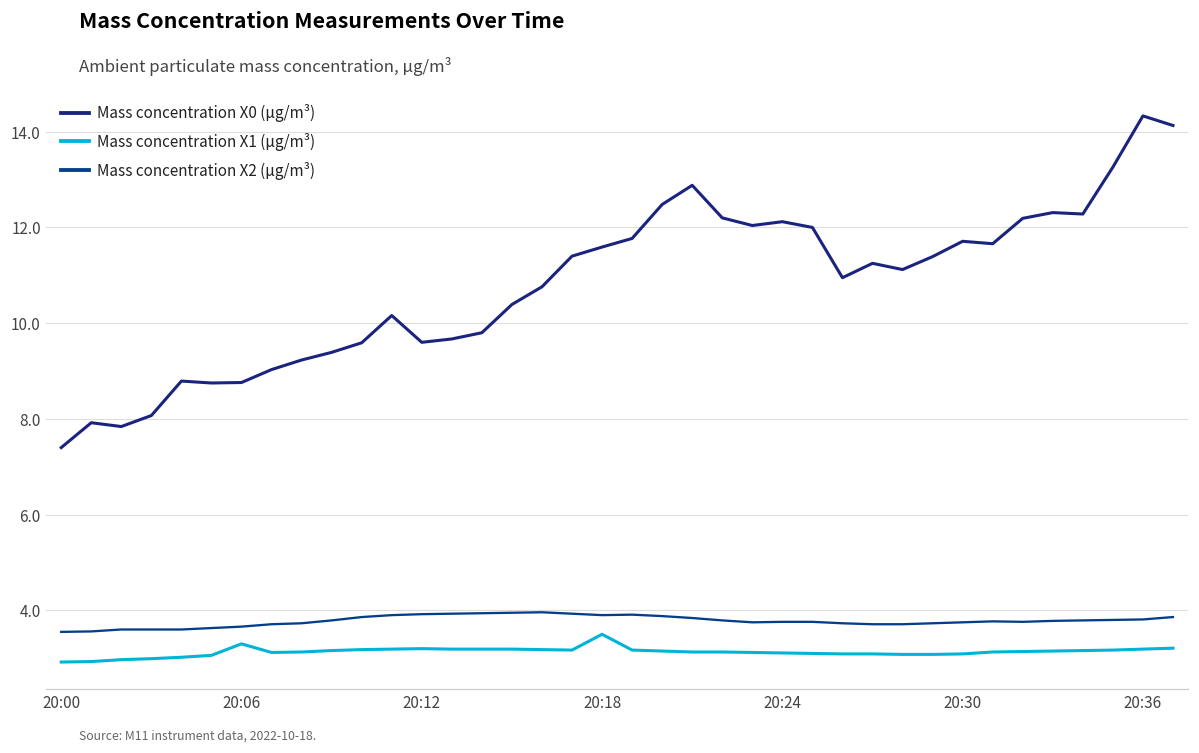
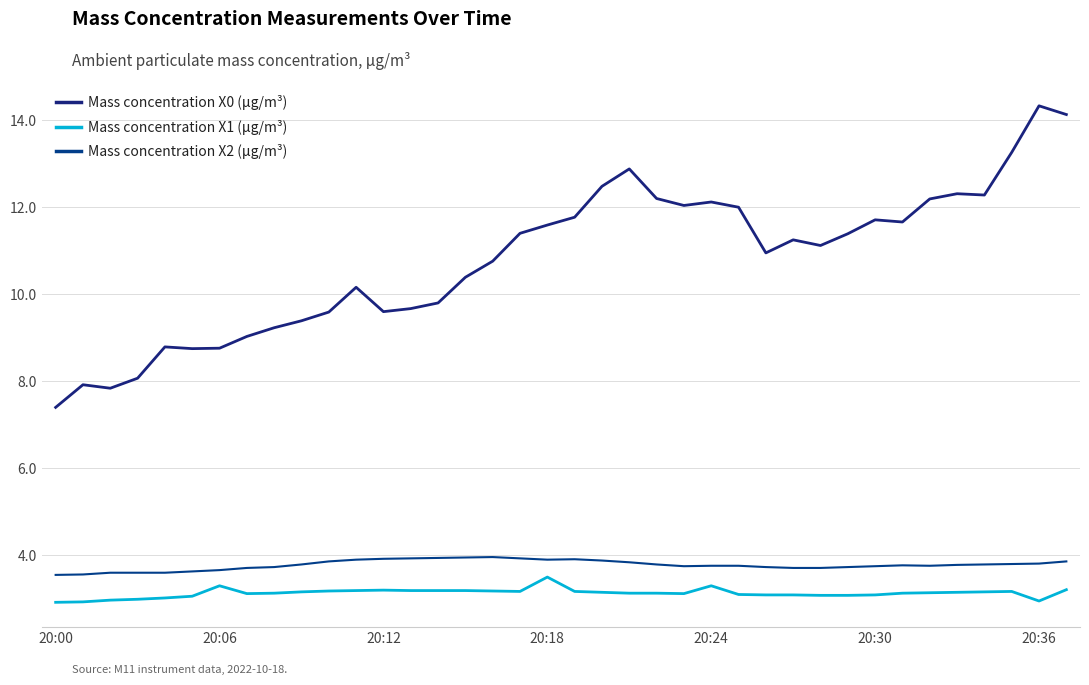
  {
    "Mass concentration X1 (μg/m³)": {
      "20:00": 2.9,
      "20:06": 3.3,
      "20:12": 3.2,
      "20:18": 3.5,
-     "20:24": 3.1,
+     "20:24": 3.3,
      "20:30": 3.1,
-     "20:36": 3.2
+     "20:36": 3.0
    }
  }
